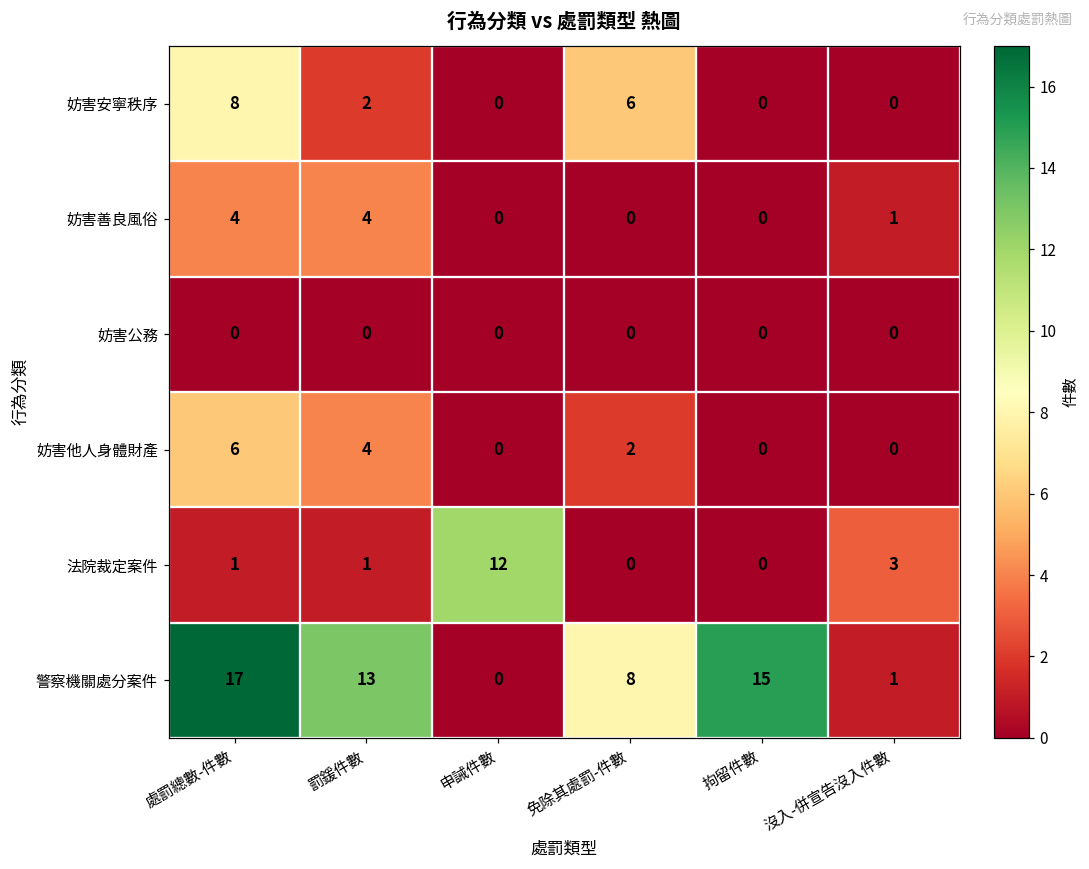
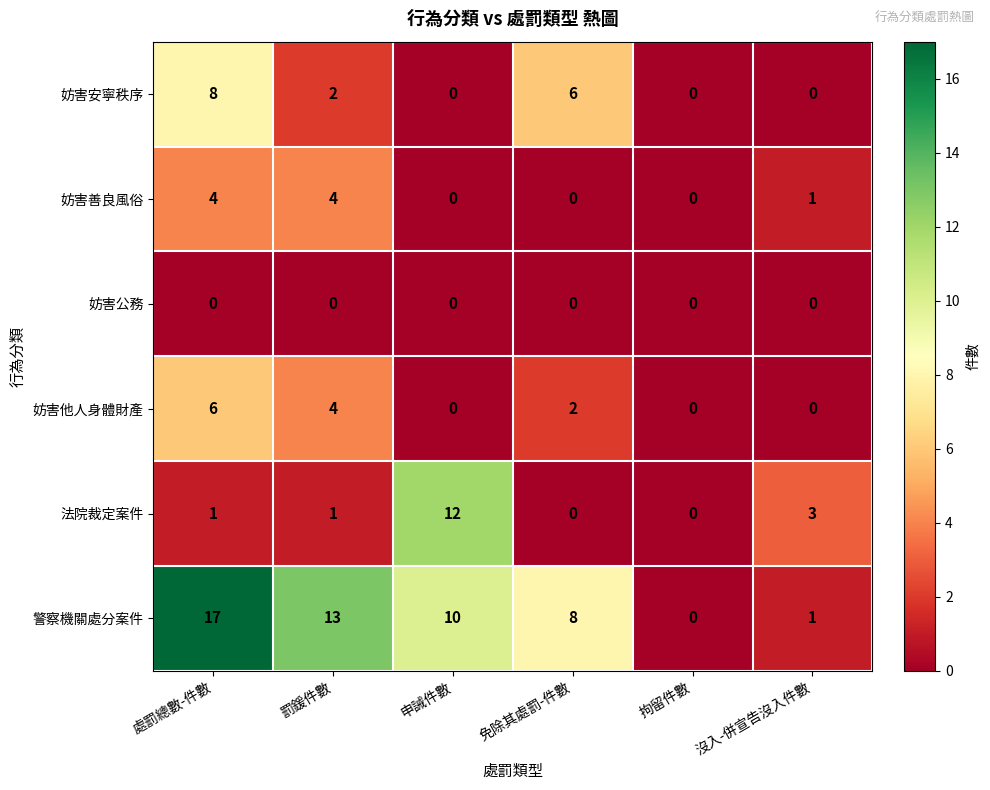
  {
    "妨害安寧秩序": {
      "處罰總數-件數": 8,
      "罰鍰件數": 2,
      "申誡件數": 0,
      "免除其處罰-件數": 6,
      "拘留件數": 0,
      "沒入-併宣告沒入件數": 0
    },
    "妨害善良風俗": {
      "處罰總數-件數": 4,
      "罰鍰件數": 4,
      "申誡件數": 0,
      "免除其處罰-件數": 0,
      "拘留件數": 0,
      "沒入-併宣告沒入件數": 1
    },
    "妨害公務": {
      "處罰總數-件數": 0,
      "罰鍰件數": 0,
      "申誡件數": 0,
      "免除其處罰-件數": 0,
      "拘留件數": 0,
      "沒入-併宣告沒入件數": 0
    },
    "妨害他人身體財產": {
      "處罰總數-件數": 6,
      "罰鍰件數": 4,
      "申誡件數": 0,
      "免除其處罰-件數": 2,
      "拘留件數": 0,
      "沒入-併宣告沒入件數": 0
    },
    "法院裁定案件": {
      "處罰總數-件數": 1,
      "罰鍰件數": 1,
      "申誡件數": 12,
      "免除其處罰-件數": 0,
      "拘留件數": 0,
      "沒入-併宣告沒入件數": 3
    },
    "警察機關處分案件": {
      "處罰總數-件數": 17,
      "罰鍰件數": 13,
-     "申誡件數": 0,
+     "申誡件數": 10,
      "免除其處罰-件數": 8,
-     "拘留件數": 15,
+     "拘留件數": 0,
      "沒入-併宣告沒入件數": 1
    }
  }
